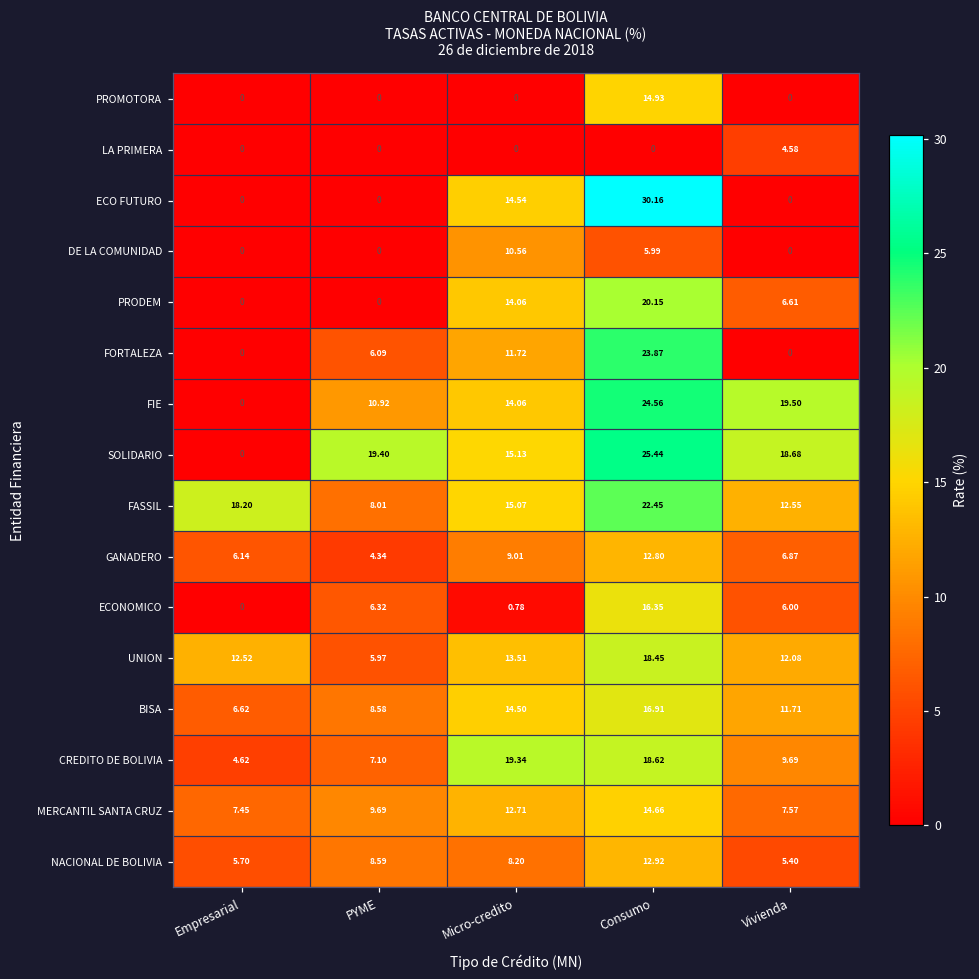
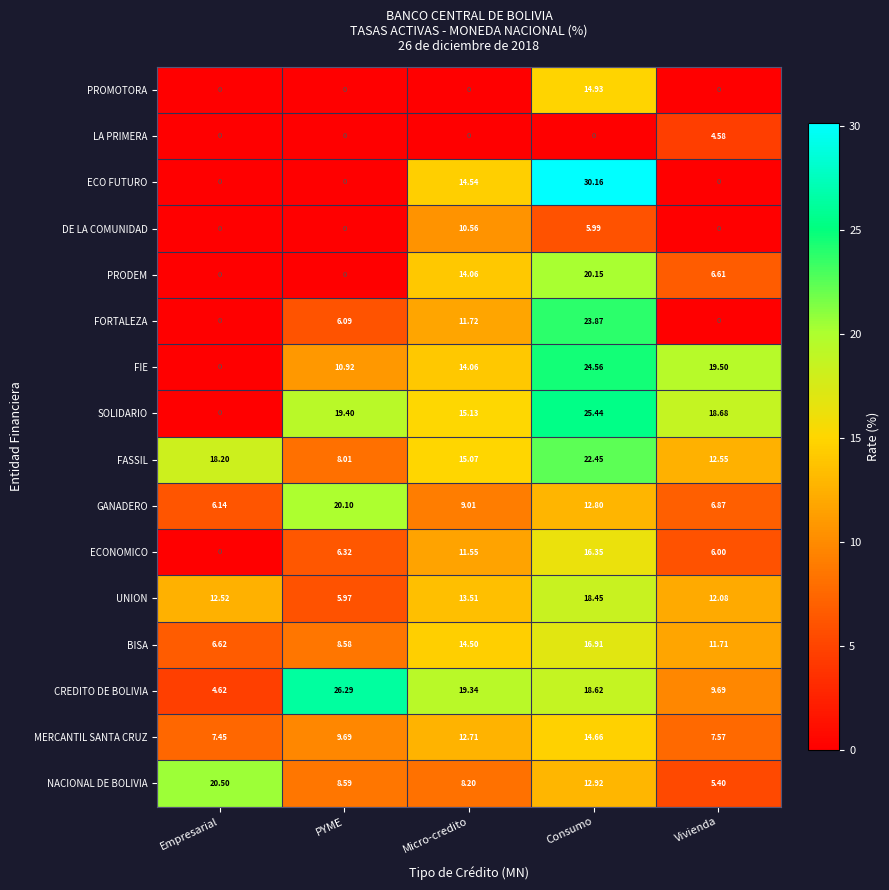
  {
    "PROMOTORA": {
      "Empresarial": 0,
      "PYME": 0,
      "Micro-credito": 0,
      "Consumo": 14.93,
      "Vivienda": 0
    },
    "LA PRIMERA": {
      "Empresarial": 0,
      "PYME": 0,
      "Micro-credito": 0,
      "Consumo": 0,
      "Vivienda": 4.58
    },
    "ECO FUTURO": {
      "Empresarial": 0,
      "PYME": 0,
      "Micro-credito": 14.54,
      "Consumo": 30.16,
      "Vivienda": 0
    },
    "DE LA COMUNIDAD": {
      "Empresarial": 0,
      "PYME": 0,
      "Micro-credito": 10.56,
      "Consumo": 5.99,
      "Vivienda": 0
    },
    "PRODEM": {
      "Empresarial": 0,
      "PYME": 0,
      "Micro-credito": 14.06,
      "Consumo": 20.15,
      "Vivienda": 6.61
    },
    "FORTALEZA": {
      "Empresarial": 0,
      "PYME": 6.09,
      "Micro-credito": 11.72,
      "Consumo": 23.87,
      "Vivienda": 0
    },
    "FIE": {
      "Empresarial": 0,
      "PYME": 10.92,
      "Micro-credito": 14.06,
      "Consumo": 24.56,
      "Vivienda": 19.50
    },
    "SOLIDARIO": {
      "Empresarial": 0,
      "PYME": 19.40,
      "Micro-credito": 15.13,
      "Consumo": 25.44,
      "Vivienda": 18.68
    },
    "FASSIL": {
      "Empresarial": 18.20,
      "PYME": 8.01,
      "Micro-credito": 15.07,
      "Consumo": 22.45,
      "Vivienda": 12.55
    },
    "GANADERO": {
      "Empresarial": 6.14,
-     "PYME": 4.34,
+     "PYME": 20.10,
      "Micro-credito": 9.01,
      "Consumo": 12.80,
      "Vivienda": 6.87
    },
    "ECONOMICO": {
      "Empresarial": 0,
      "PYME": 6.32,
-     "Micro-credito": 0.78,
+     "Micro-credito": 11.55,
      "Consumo": 16.35,
      "Vivienda": 6.00
    },
    "UNION": {
      "Empresarial": 12.52,
      "PYME": 5.97,
      "Micro-credito": 13.51,
      "Consumo": 18.45,
      "Vivienda": 12.08
    },
    "BISA": {
      "Empresarial": 6.62,
      "PYME": 8.58,
      "Micro-credito": 14.50,
      "Consumo": 16.91,
      "Vivienda": 11.71
    },
    "CREDITO DE BOLIVIA": {
      "Empresarial": 4.62,
-     "PYME": 7.10,
+     "PYME": 26.29,
      "Micro-credito": 19.34,
      "Consumo": 18.62,
      "Vivienda": 9.69
    },
    "MERCANTIL SANTA CRUZ": {
      "Empresarial": 7.45,
      "PYME": 9.69,
      "Micro-credito": 12.71,
      "Consumo": 14.66,
      "Vivienda": 7.57
    },
    "NACIONAL DE BOLIVIA": {
-     "Empresarial": 5.70,
+     "Empresarial": 20.50,
      "PYME": 8.59,
      "Micro-credito": 8.20,
      "Consumo": 12.92,
      "Vivienda": 5.40
    }
  }
